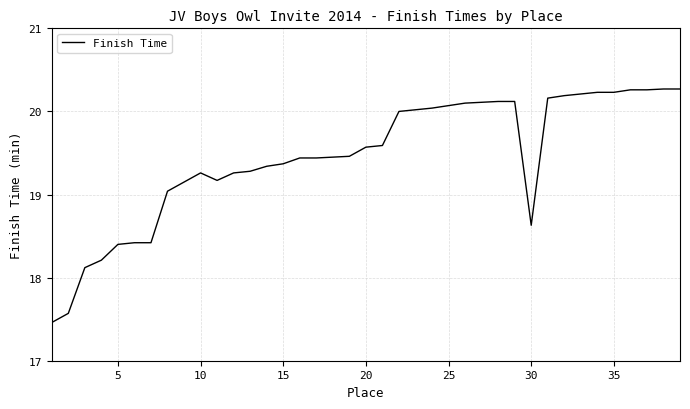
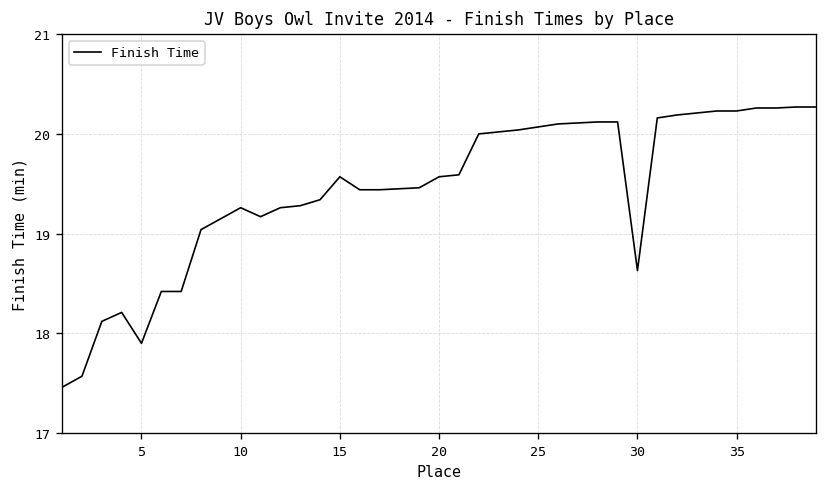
  {
-   "5": 18.4,
+   "5": 17.9,
    "10": 19.3,
-   "15": 19.4,
+   "15": 19.6,
    "20": 19.6,
    "25": 20.1,
    "30": 18.6,
    "35": 20.2
  }
